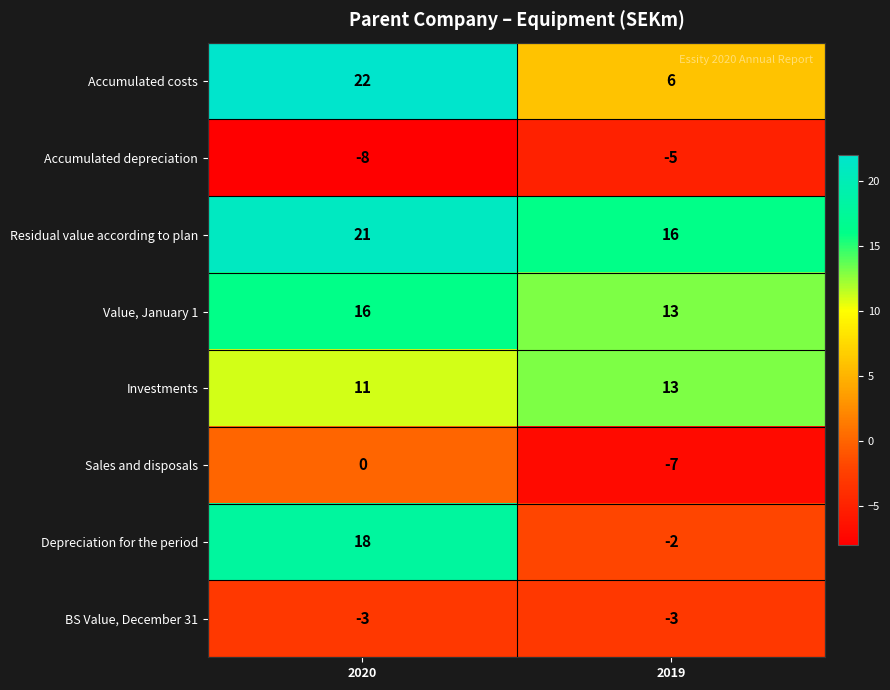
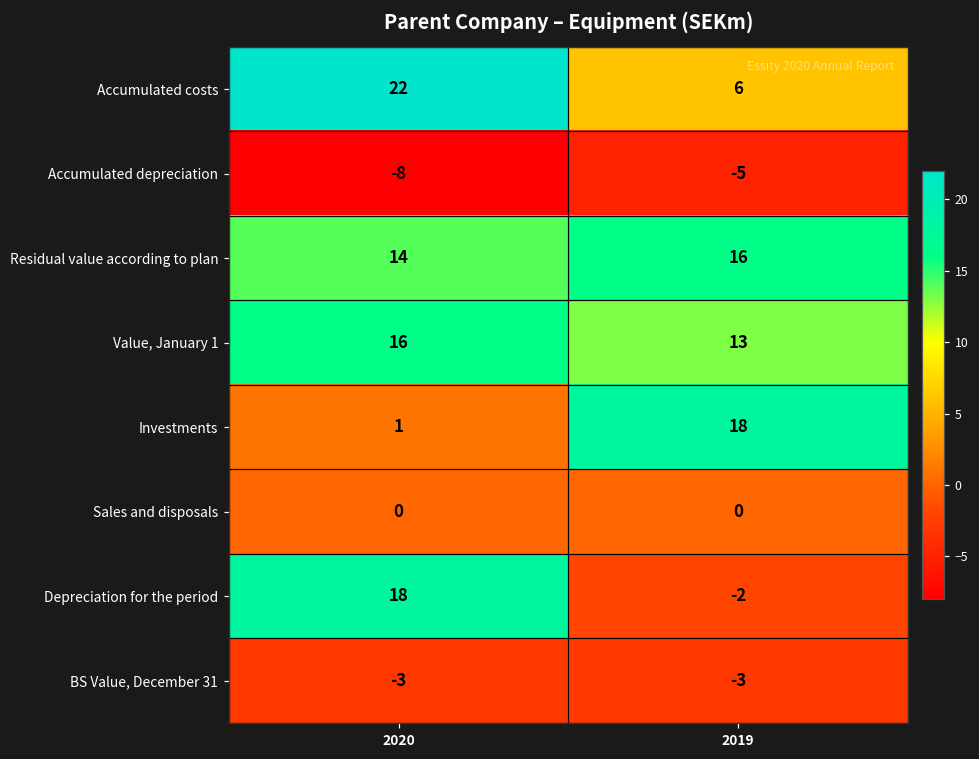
  {
    "Accumulated costs": {
      "2020": 22
    },
    "Accumulated depreciation": {
      "2020": -8,
      "2019": -5
    },
    "Residual value according to plan": {
-     "2020": 21,
+     "2020": 14,
      "2019": 16
    },
    "Value, January 1": {
      "2020": 16,
      "2019": 13
    },
    "Investments": {
-     "2020": 11,
-     "2019": 13
+     "2020": 1,
+     "2019": 18
    },
    "Sales and disposals": {
      "2020": 0,
-     "2019": -7
+     "2019": 0
    },
    "Depreciation for the period": {
      "2020": 18,
      "2019": -2
    },
    "BS Value, December 31": {
      "2020": -3,
      "2019": -3
    }
  }
